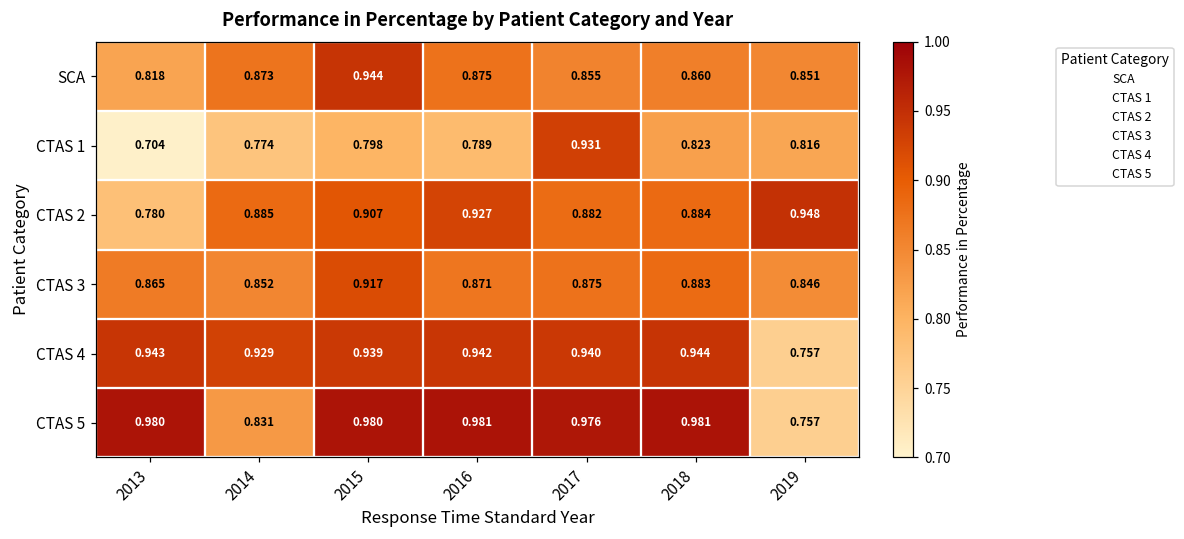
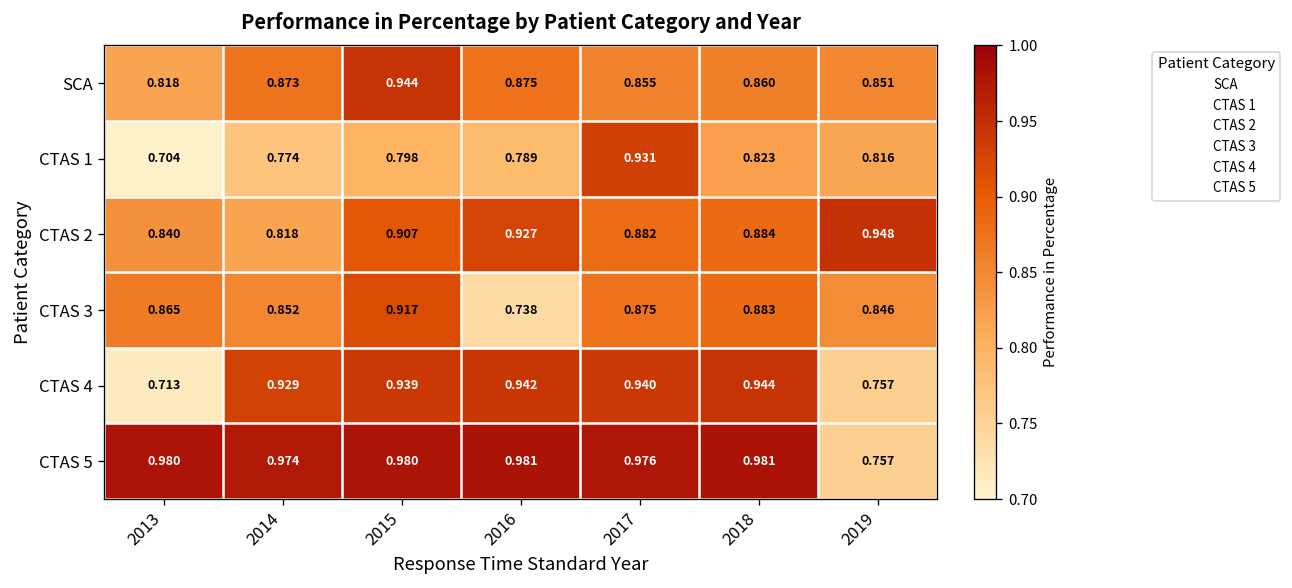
  {
    "SCA": {
      "2013": 0.818,
      "2014": 0.873,
      "2015": 0.944,
      "2016": 0.875,
      "2017": 0.855,
      "2018": 0.860,
      "2019": 0.851
    },
    "CTAS 1": {
      "2013": 0.704,
      "2014": 0.774,
      "2015": 0.798,
      "2016": 0.789,
      "2017": 0.931,
      "2018": 0.823,
      "2019": 0.816
    },
    "CTAS 2": {
-     "2013": 0.780,
-     "2014": 0.885,
+     "2013": 0.840,
+     "2014": 0.818,
      "2015": 0.907,
      "2016": 0.927,
      "2017": 0.882,
      "2018": 0.884,
      "2019": 0.948
    },
    "CTAS 3": {
      "2013": 0.865,
      "2014": 0.852,
      "2015": 0.917,
-     "2016": 0.871,
+     "2016": 0.738,
      "2017": 0.875,
      "2018": 0.883,
      "2019": 0.846
    },
    "CTAS 4": {
-     "2013": 0.943,
+     "2013": 0.713,
      "2014": 0.929,
      "2015": 0.939,
      "2016": 0.942,
      "2017": 0.940,
      "2018": 0.944,
      "2019": 0.757
    },
    "CTAS 5": {
      "2013": 0.980,
-     "2014": 0.831,
+     "2014": 0.974,
      "2015": 0.980,
      "2016": 0.981,
      "2017": 0.976,
      "2018": 0.981,
      "2019": 0.757
    }
  }
